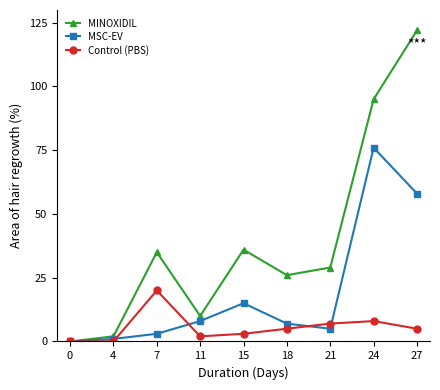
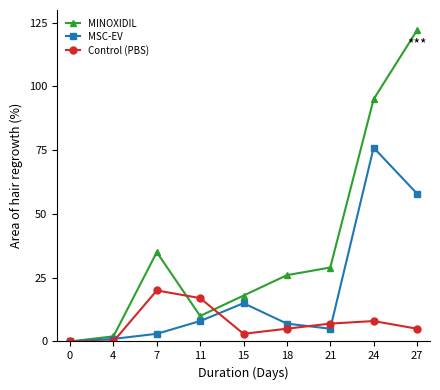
  {
    "MINOXIDIL": {
      "7": 35,
      "11": 10,
-     "15": 36,
+     "15": 18,
      "18": 26,
      "21": 29,
      "24": 95,
      "27": 122
    },
    "MSC-EV": {
      "7": 3,
      "11": 8,
      "15": 15,
      "18": 7,
      "21": 5,
      "24": 76,
      "27": 58
    },
    "Control (PBS)": {
      "4": 0,
      "7": 20,
-     "11": 2,
+     "11": 17,
      "15": 3,
      "18": 5,
      "21": 7,
      "24": 8,
      "27": 5
    }
  }
